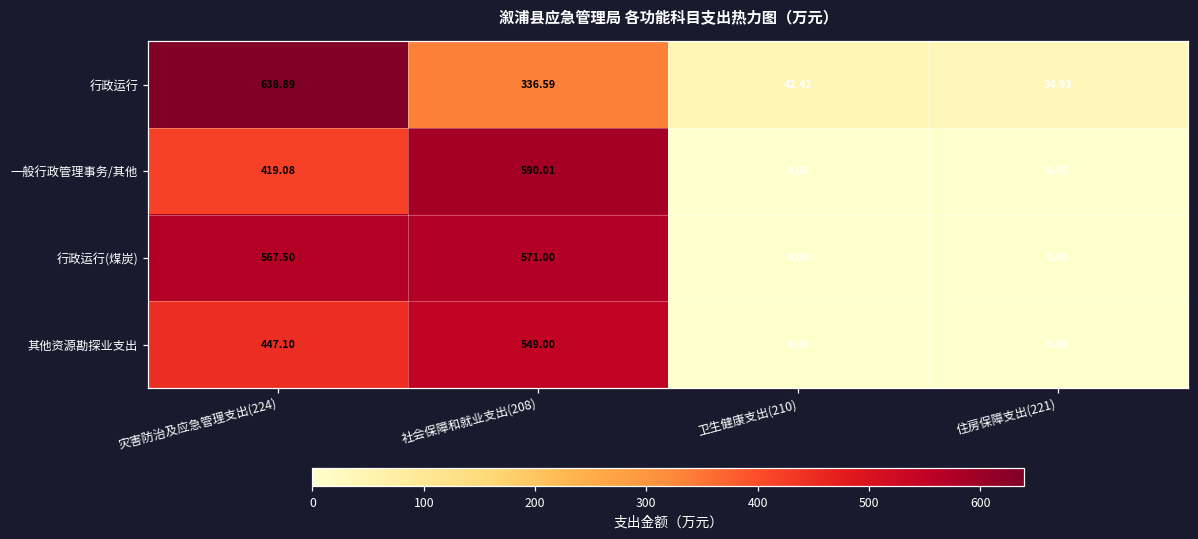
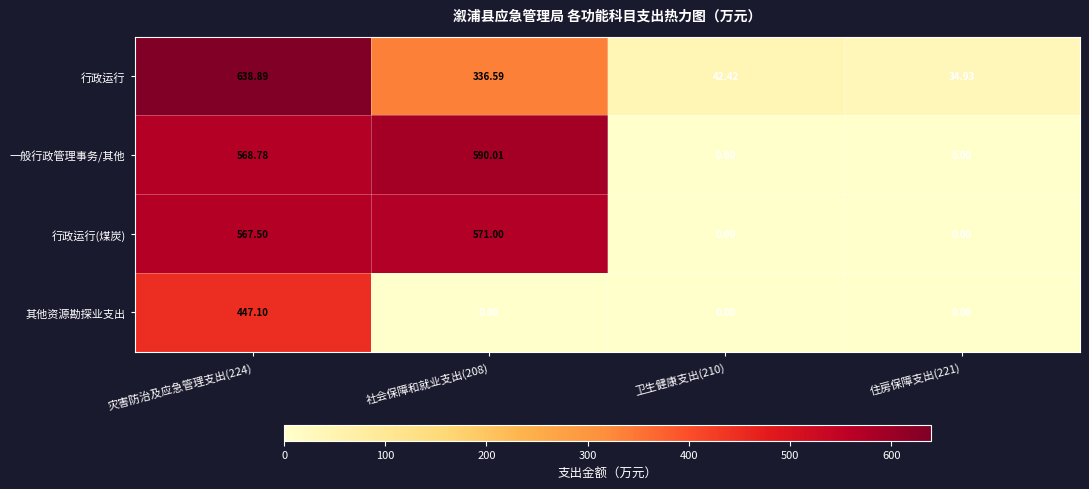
  {
    "行政运行": {
      "灾害防治及应急管理支出(224)": 638.89,
      "社会保障和就业支出(208)": 336.59,
      "卫生健康支出(210)": 42.42,
      "住房保障支出(221)": 34.93
    },
    "一般行政管理事务/其他": {
-     "灾害防治及应急管理支出(224)": 419.08,
+     "灾害防治及应急管理支出(224)": 568.78,
      "社会保障和就业支出(208)": 590.01,
      "卫生健康支出(210)": 0.00,
      "住房保障支出(221)": 0.00
    },
    "行政运行(煤炭)": {
      "灾害防治及应急管理支出(224)": 567.50,
      "社会保障和就业支出(208)": 571.00,
      "卫生健康支出(210)": 0.00,
      "住房保障支出(221)": 0.00
    },
    "其他资源勘探业支出": {
      "灾害防治及应急管理支出(224)": 447.10,
-     "社会保障和就业支出(208)": 549.00,
+     "社会保障和就业支出(208)": 0.00,
      "卫生健康支出(210)": 0.00,
      "住房保障支出(221)": 0.00
    }
  }
